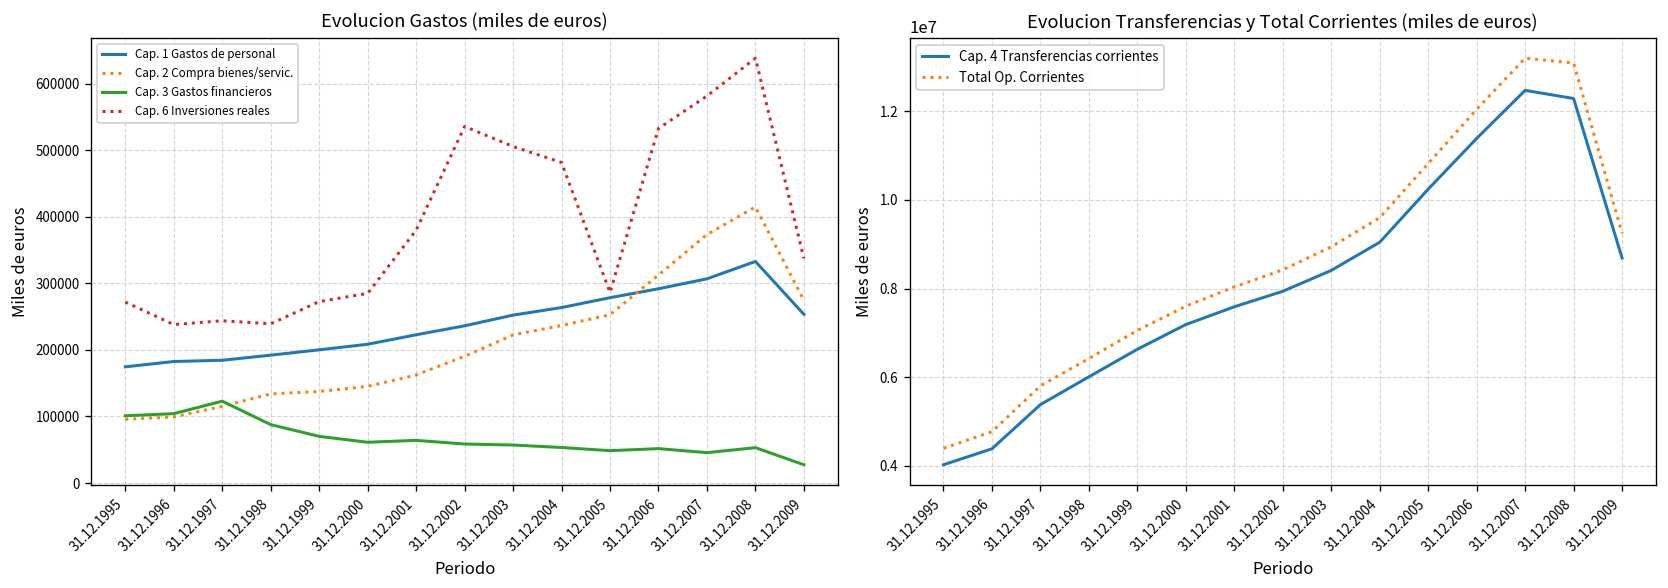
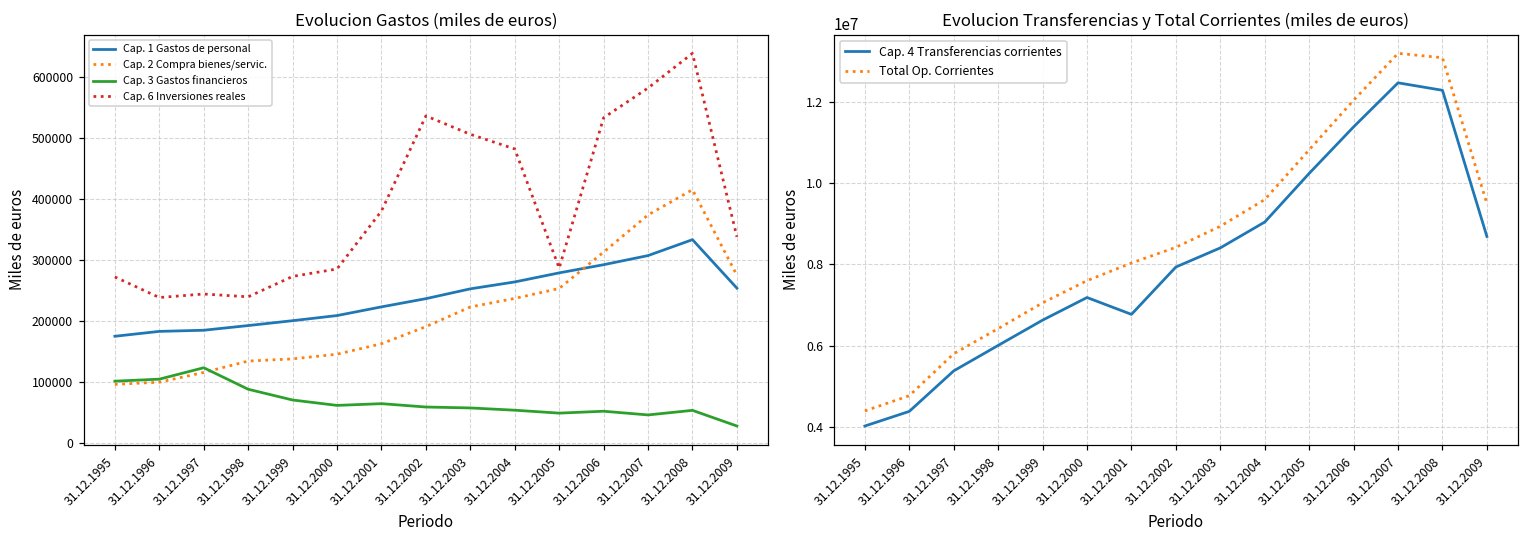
  {
    "Evolucion Gastos (miles de euros)": {
      "Cap. 1 Gastos de personal": {
        "31.12.1995": 170000,
        "31.12.1996": 180000,
        "31.12.1997": 180000,
        "31.12.1998": 190000,
        "31.12.1999": 200000,
        "31.12.2000": 210000,
        "31.12.2001": 220000,
        "31.12.2002": 240000,
        "31.12.2003": 250000,
        "31.12.2004": 260000,
        "31.12.2005": 280000,
        "31.12.2006": 290000,
        "31.12.2007": 310000,
        "31.12.2008": 330000,
        "31.12.2009": 250000
      },
      "Cap. 2 Compra bienes/servic.": {
        "31.12.1995": 100000,
        "31.12.1996": 100000,
        "31.12.1997": 120000,
        "31.12.1998": 130000,
        "31.12.1999": 140000,
        "31.12.2000": 150000,
        "31.12.2001": 160000,
        "31.12.2002": 190000,
        "31.12.2003": 220000,
        "31.12.2004": 240000,
        "31.12.2005": 250000,
        "31.12.2006": 310000,
        "31.12.2007": 370000,
        "31.12.2008": 410000,
        "31.12.2009": 270000
      },
      "Cap. 3 Gastos financieros": {
        "31.12.1995": 100000,
        "31.12.1996": 100000,
        "31.12.1997": 120000,
        "31.12.1998": 90000,
        "31.12.1999": 70000,
        "31.12.2000": 60000,
        "31.12.2001": 60000,
        "31.12.2002": 60000,
        "31.12.2003": 60000,
        "31.12.2004": 50000,
        "31.12.2005": 50000,
        "31.12.2006": 50000,
        "31.12.2007": 50000,
        "31.12.2008": 50000,
        "31.12.2009": 30000
      },
      "Cap. 6 Inversiones reales": {
        "31.12.1995": 270000,
        "31.12.1996": 240000,
        "31.12.1997": 240000,
        "31.12.1998": 240000,
        "31.12.1999": 270000,
        "31.12.2000": 280000,
        "31.12.2001": 380000,
        "31.12.2002": 540000,
        "31.12.2003": 510000,
        "31.12.2004": 480000,
        "31.12.2005": 290000,
        "31.12.2006": 530000,
        "31.12.2007": 580000,
        "31.12.2008": 640000,
        "31.12.2009": 340000
      }
    },
    "Evolucion Transferencias y Total Corrientes (miles de euros)": {
      "Cap. 4 Transferencias corrientes": {
        "31.12.1995": 4000000,
        "31.12.1996": 4400000,
        "31.12.1997": 5400000,
        "31.12.1998": 6000000,
        "31.12.1999": 6600000,
        "31.12.2000": 7200000,
-       "31.12.2001": 7600000,
+       "31.12.2001": 6800000,
        "31.12.2002": 7900000,
        "31.12.2003": 8400000,
        "31.12.2004": 9000000,
        "31.12.2005": 10200000,
        "31.12.2006": 11400000,
        "31.12.2007": 12500000,
        "31.12.2008": 12300000,
        "31.12.2009": 8700000
      },
      "Total Op. Corrientes": {
        "31.12.1995": 4400000,
        "31.12.1996": 4800000,
        "31.12.1997": 5800000,
        "31.12.1998": 6400000,
        "31.12.1999": 7100000,
        "31.12.2000": 7600000,
        "31.12.2001": 8000000,
        "31.12.2002": 8400000,
        "31.12.2003": 8900000,
        "31.12.2004": 9600000,
        "31.12.2005": 10800000,
        "31.12.2006": 12000000,
        "31.12.2007": 13200000,
        "31.12.2008": 13100000,
-       "31.12.2009": 9200000
+       "31.12.2009": 9500000
      }
    }
  }
